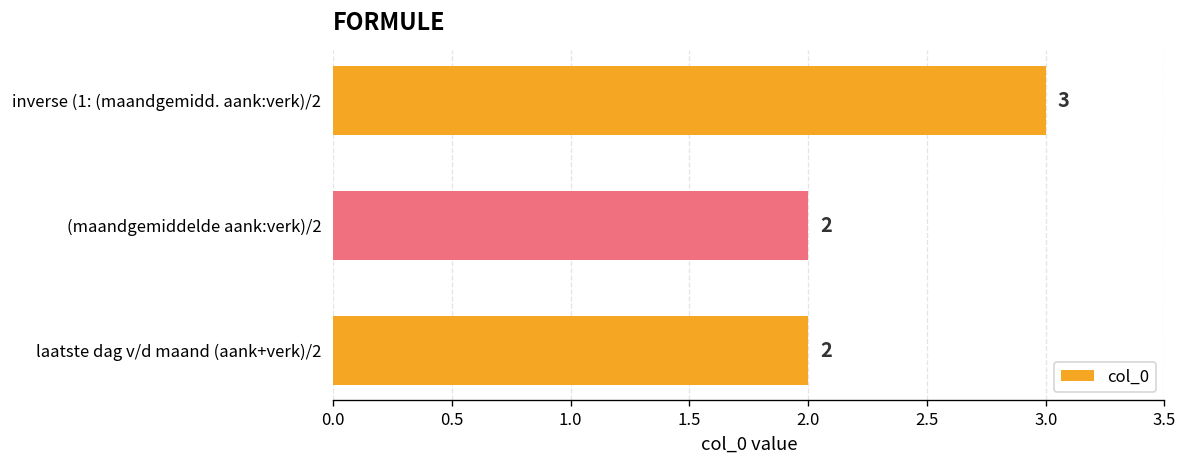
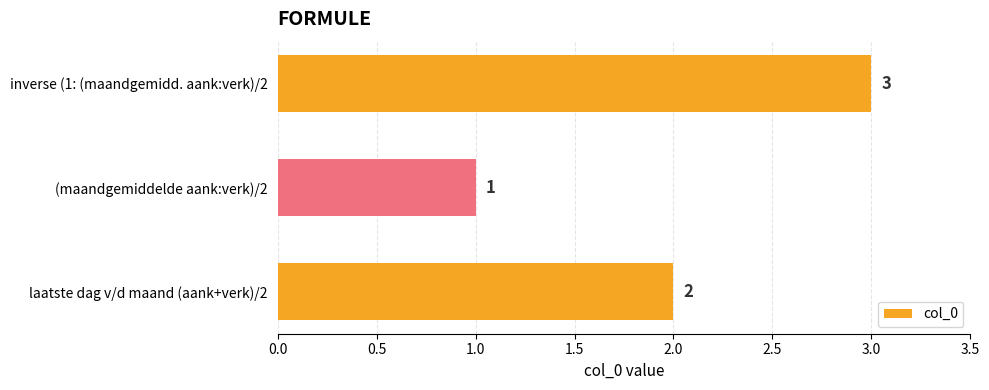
  {
    "inverse (1: (maandgemidd. aank:verk)/2": 3,
-   "(maandgemiddelde aank:verk)/2": 2,
+   "(maandgemiddelde aank:verk)/2": 1,
    "laatste dag v/d maand (aank+verk)/2": 2
  }
